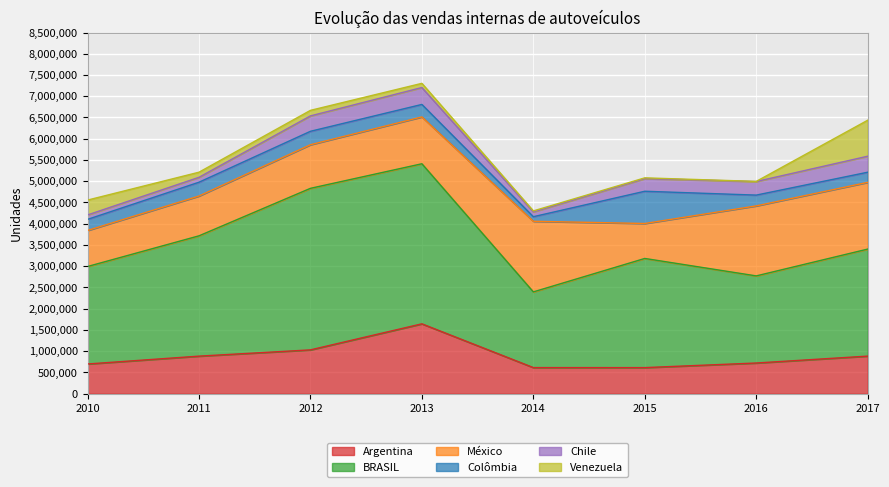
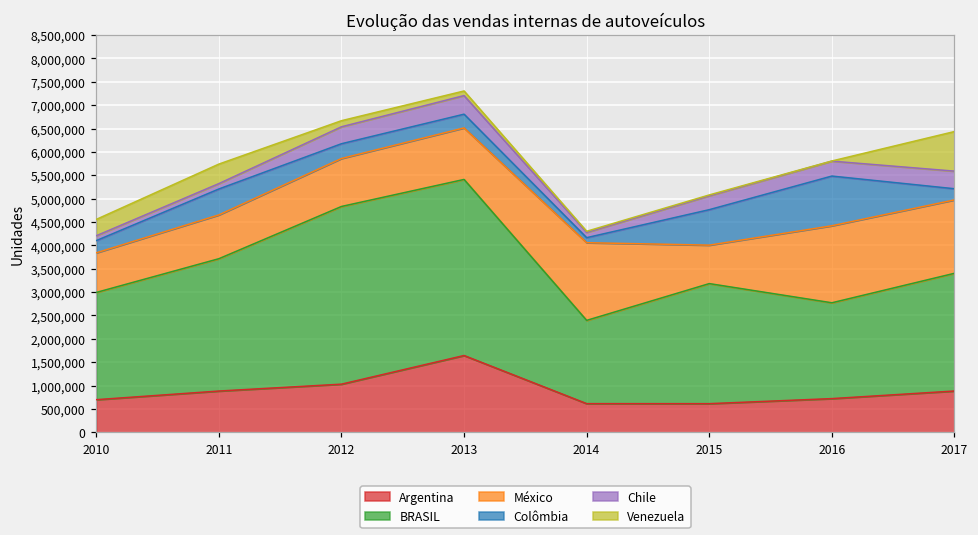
  {
    "Argentina": {
      "2010": "700,000",
      "2011": "900,000",
      "2012": "1,000,000",
      "2013": "1,600,000",
      "2014": "600,000",
      "2015": "600,000",
      "2016": "700,000",
      "2017": "900,000"
    },
    "BRASIL": {
      "2010": "2,300,000",
      "2011": "2,800,000",
      "2012": "3,800,000",
      "2013": "3,800,000",
      "2014": "1,800,000",
      "2015": "2,600,000",
      "2016": "2,100,000",
      "2017": "2,500,000"
    },
    "México": {
      "2010": "800,000",
      "2011": "900,000",
      "2012": "1,000,000",
      "2013": "1,100,000",
      "2014": "1,700,000",
      "2015": "800,000",
      "2016": "1,600,000",
      "2017": "1,600,000"
    },
    "Colômbia": {
      "2010": "300,000",
-     "2011": "300,000",
+     "2011": "600,000",
      "2012": "300,000",
      "2013": "300,000",
      "2014": "100,000",
      "2015": "800,000",
-     "2016": "300,000",
+     "2016": "1,100,000",
      "2017": "200,000"
    },
    "Chile": {
      "2010": "100,000",
      "2011": "100,000",
      "2012": "400,000",
      "2013": "400,000",
      "2017": "400,000"
    },
    "Venezuela": {
      "2010": "300,000",
-     "2011": "100,000",
+     "2011": "400,000",
      "2012": "100,000",
      "2013": "100,000",
      "2017": "800,000"
    }
  }
